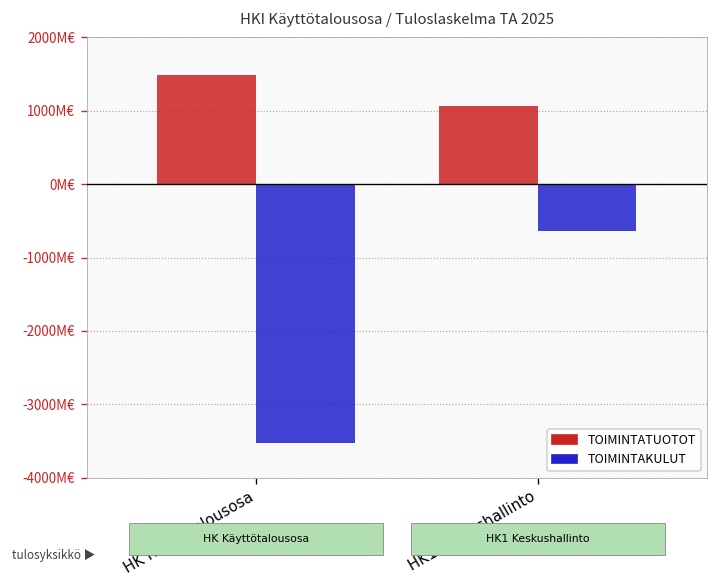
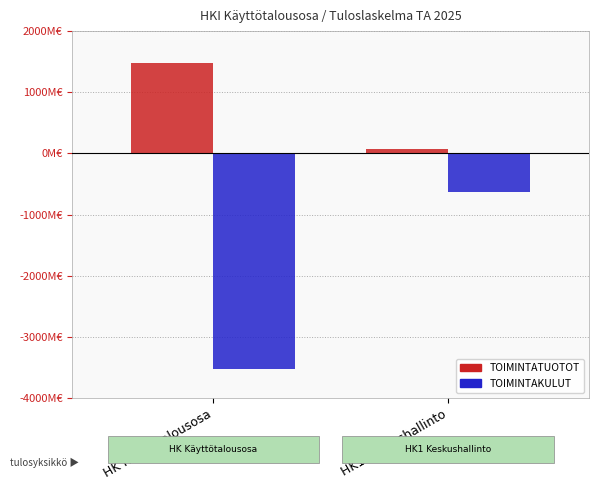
  {
    "TOIMINTATUOTOT": {
      "HK Käyttötalousosa": "1500M€",
-     "HK1 Keskushallinto": "1100M€"
+     "HK1 Keskushallinto": "100M€"
    },
    "TOIMINTAKULUT": {
      "HK Käyttötalousosa": "-3500M€",
      "HK1 Keskushallinto": "-600M€"
    }
  }
